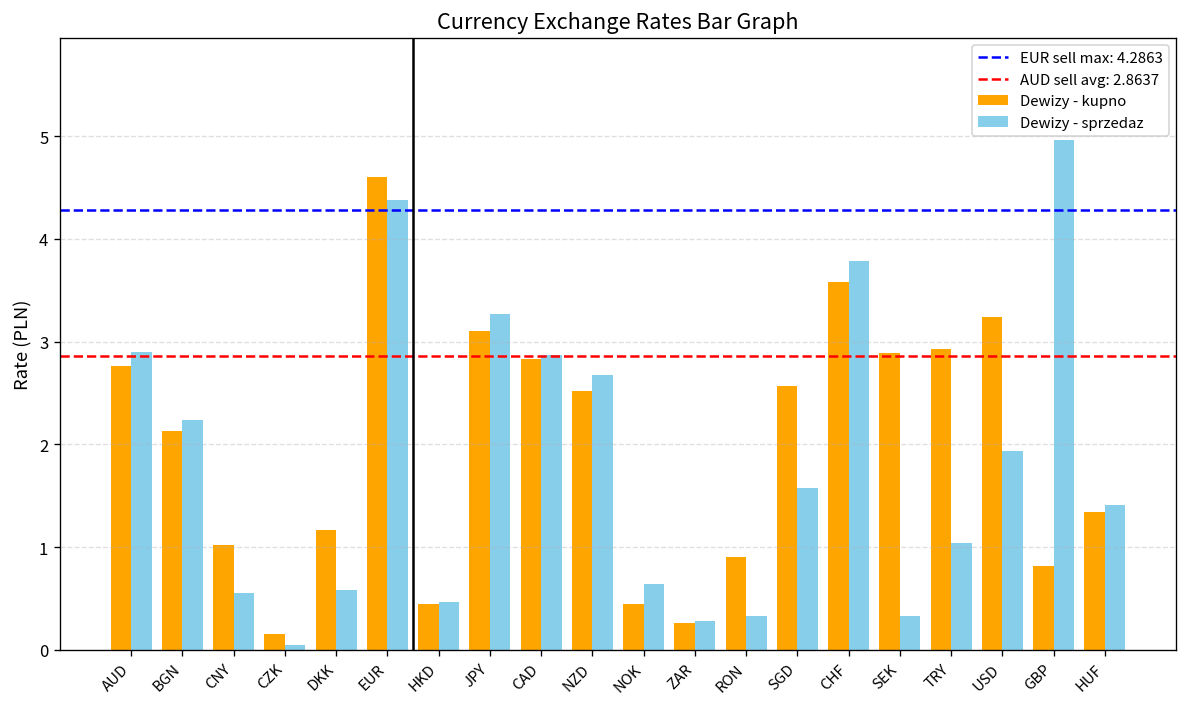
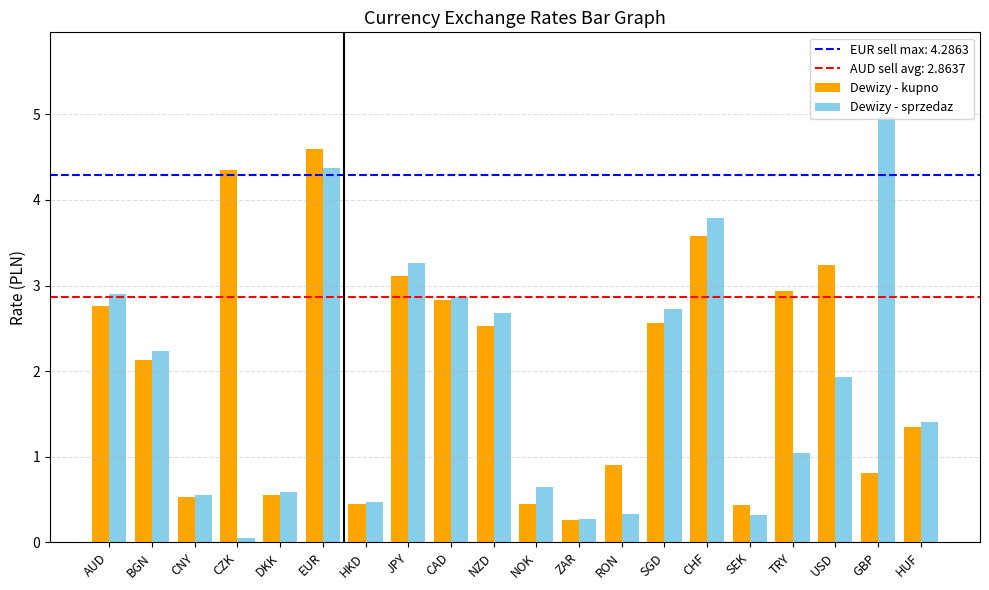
  {
    "Dewizy - kupno": {
      "AUD": 2.8,
      "BGN": 2.1,
-     "CNY": 1.0,
-     "CZK": 0.2,
-     "DKK": 1.2,
+     "CNY": 0.5,
+     "CZK": 4.4,
+     "DKK": 0.6,
      "EUR": 4.6,
      "HKD": 0.4,
      "JPY": 3.1,
      "CAD": 2.8,
      "NZD": 2.5,
      "NOK": 0.4,
      "ZAR": 0.3,
      "RON": 0.9,
      "SGD": 2.6,
      "CHF": 3.6,
-     "SEK": 2.9,
+     "SEK": 0.4,
      "TRY": 2.9,
      "USD": 3.2,
      "GBP": 0.8,
      "HUF": 1.3
    },
    "Dewizy - sprzedaz": {
      "AUD": 2.9,
      "BGN": 2.2,
      "CNY": 0.6,
      "CZK": 0.0,
      "DKK": 0.6,
      "EUR": 4.4,
      "HKD": 0.5,
      "JPY": 3.3,
      "CAD": 2.9,
      "NZD": 2.7,
      "NOK": 0.6,
      "ZAR": 0.3,
      "RON": 0.3,
-     "SGD": 1.6,
+     "SGD": 2.7,
      "CHF": 3.8,
      "SEK": 0.3,
      "TRY": 1.0,
      "USD": 1.9,
      "HUF": 1.4
    }
  }
